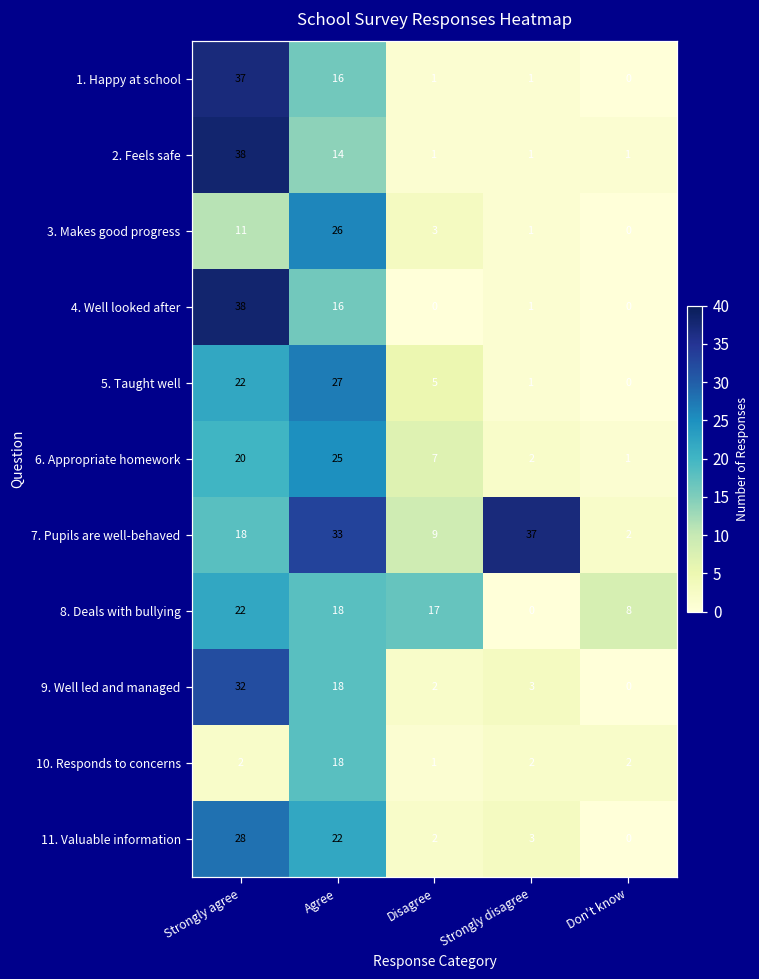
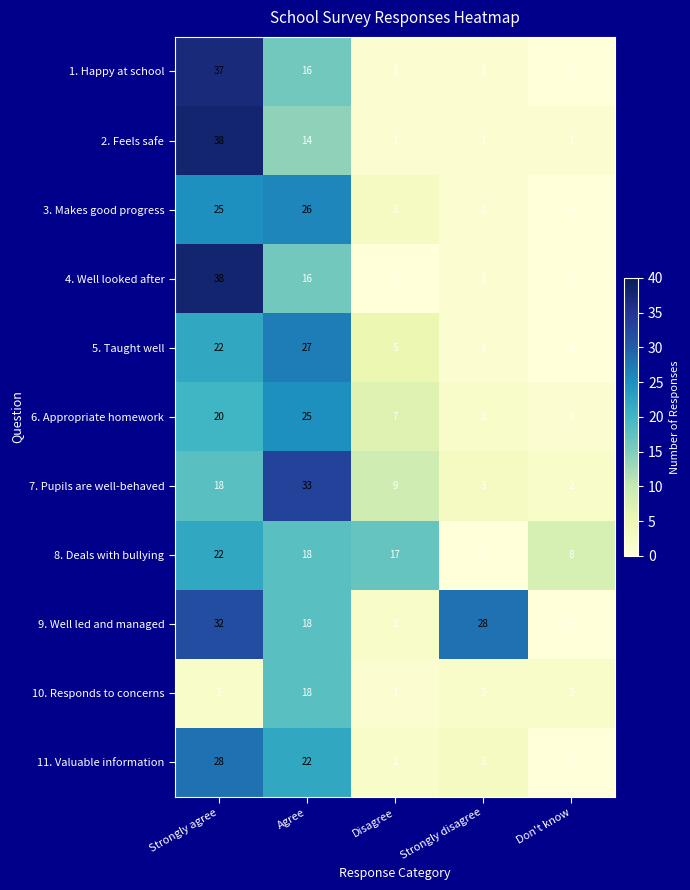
  {
    "1. Happy at school": {
      "Strongly agree": 37,
      "Agree": 16
    },
    "2. Feels safe": {
      "Strongly agree": 38,
      "Agree": 14
    },
    "3. Makes good progress": {
-     "Strongly agree": 11,
+     "Strongly agree": 25,
      "Agree": 26,
      "Disagree": 3
    },
    "4. Well looked after": {
      "Strongly agree": 38,
      "Agree": 16
    },
    "5. Taught well": {
      "Strongly agree": 22,
      "Agree": 27,
      "Disagree": 5
    },
    "6. Appropriate homework": {
      "Strongly agree": 20,
      "Agree": 25,
      "Disagree": 7,
      "Strongly disagree": 2
    },
    "7. Pupils are well-behaved": {
      "Strongly agree": 18,
      "Agree": 33,
      "Disagree": 9,
-     "Strongly disagree": 37,
+     "Strongly disagree": 3,
      "Don't know": 2
    },
    "8. Deals with bullying": {
      "Strongly agree": 22,
      "Agree": 18,
      "Disagree": 17,
      "Don't know": 8
    },
    "9. Well led and managed": {
      "Strongly agree": 32,
      "Agree": 18,
      "Disagree": 2,
-     "Strongly disagree": 3
+     "Strongly disagree": 28
    },
    "10. Responds to concerns": {
      "Strongly agree": 2,
      "Agree": 18,
      "Strongly disagree": 2,
      "Don't know": 2
    },
    "11. Valuable information": {
      "Strongly agree": 28,
      "Agree": 22,
      "Disagree": 2,
      "Strongly disagree": 3
    }
  }
